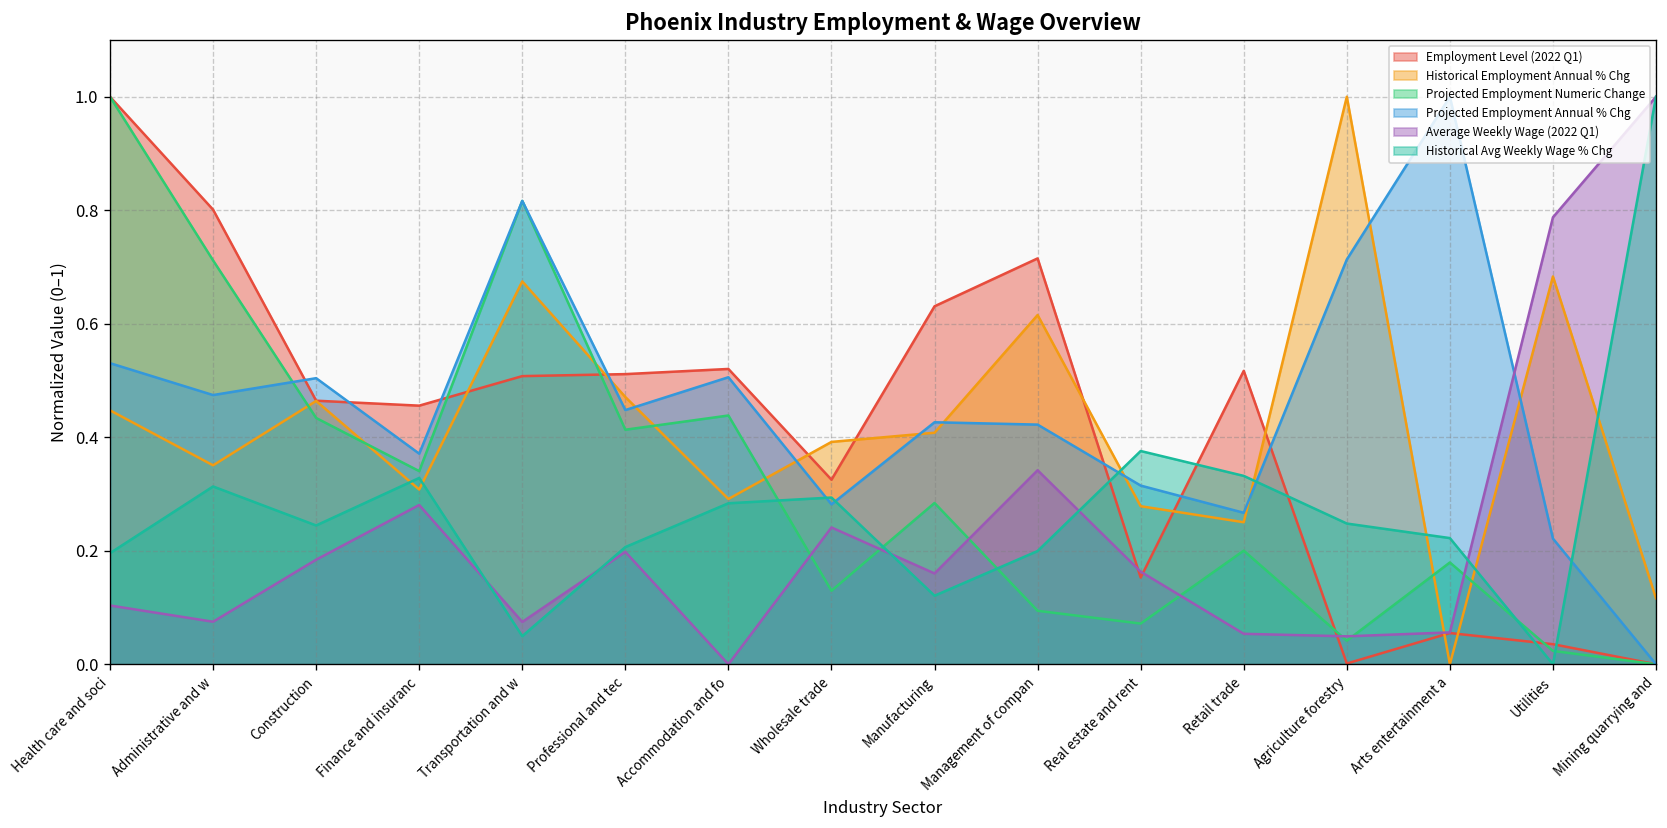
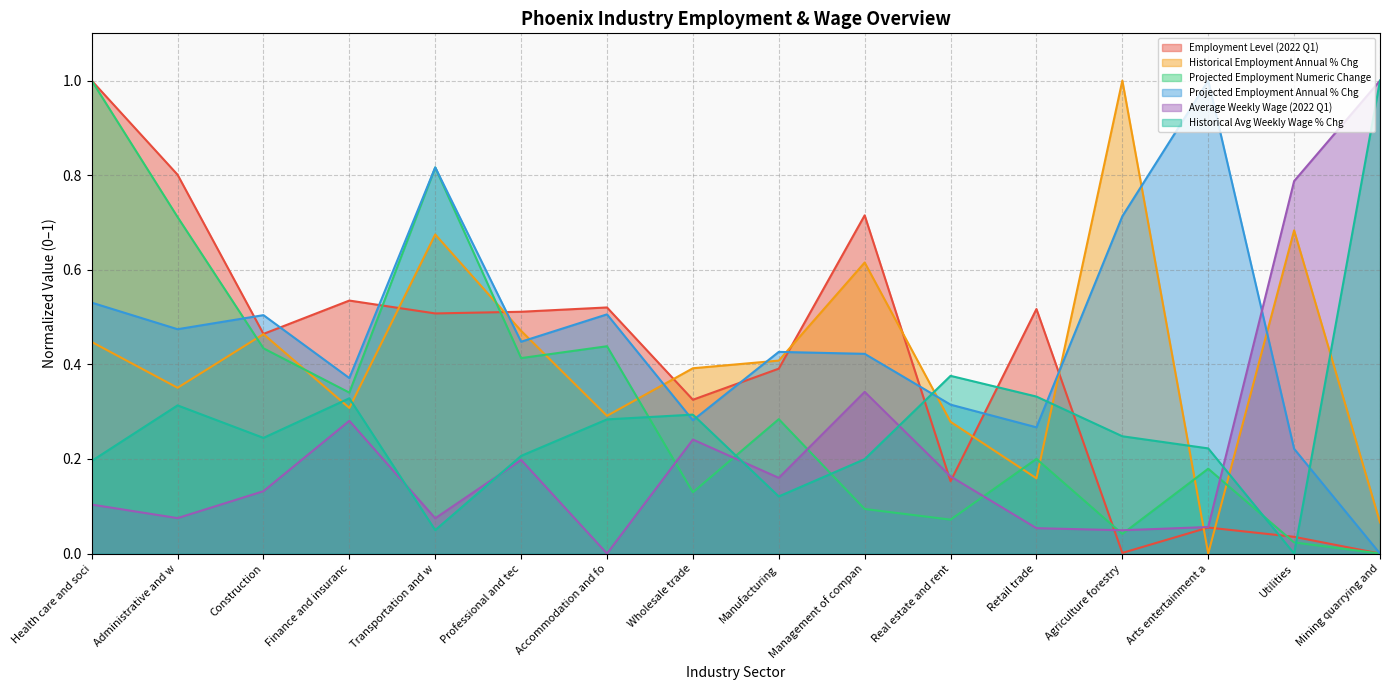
  {
    "Employment Level (2022 Q1)": {
      "Administrative and w": 0.80,
-     "Finance and insuranc": 0.46,
+     "Finance and insuranc": 0.53,
      "Transportation and w": 0.51,
      "Professional and tec": 0.51,
      "Accommodation and fo": 0.52,
      "Wholesale trade": 0.33,
-     "Manufacturing": 0.63,
+     "Manufacturing": 0.39,
      "Management of compan": 0.72,
      "Real estate and rent": 0.15,
      "Retail trade": 0.52,
      "Agriculture forestry": 0.00,
      "Utilities": 0.04
    },
    "Historical Employment Annual % Chg": {
      "Health care and soci": 0.45,
      "Administrative and w": 0.35,
      "Finance and insuranc": 0.31,
      "Transportation and w": 0.67,
      "Professional and tec": 0.47,
      "Accommodation and fo": 0.29,
      "Wholesale trade": 0.39,
      "Manufacturing": 0.41,
      "Management of compan": 0.62,
      "Real estate and rent": 0.28,
-     "Retail trade": 0.25,
+     "Retail trade": 0.16,
      "Agriculture forestry": 1.00,
      "Arts entertainment a": 0.00,
      "Utilities": 0.68,
-     "Mining quarrying and": 0.12
+     "Mining quarrying and": 0.07
    },
    "Average Weekly Wage (2022 Q1)": {
      "Health care and soci": 0.10,
      "Administrative and w": 0.07,
-     "Construction": 0.18,
+     "Construction": 0.13,
      "Finance and insuranc": 0.28,
      "Transportation and w": 0.07,
      "Professional and tec": 0.20,
      "Accommodation and fo": 0.00,
      "Wholesale trade": 0.24,
      "Manufacturing": 0.16,
      "Management of compan": 0.34,
      "Real estate and rent": 0.16,
      "Retail trade": 0.05,
      "Agriculture forestry": 0.05,
      "Utilities": 0.79
    }
  }
